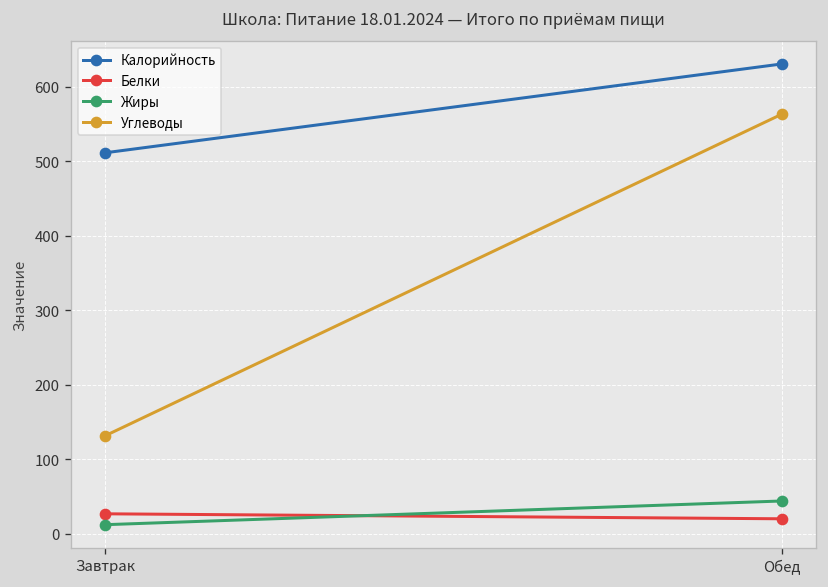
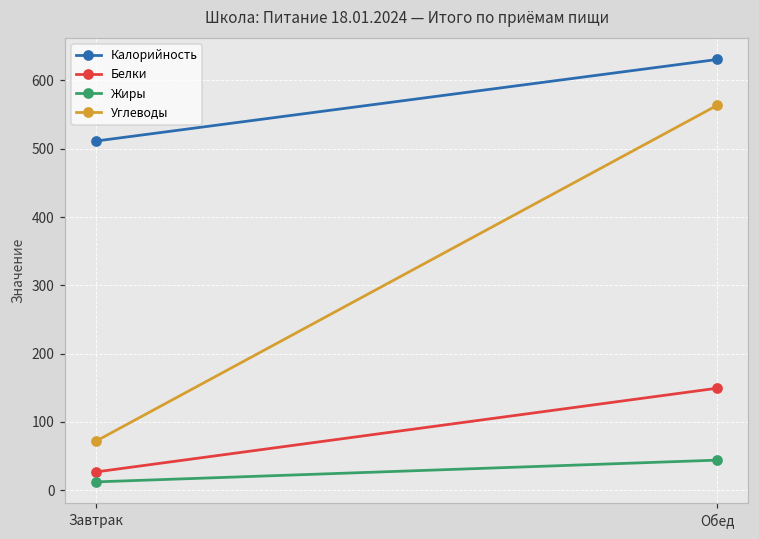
  {
    "Калорийность": {
      "Завтрак": 510,
      "Обед": 630
    },
    "Белки": {
      "Завтрак": 30,
-     "Обед": 20
+     "Обед": 150
    },
    "Жиры": {
      "Завтрак": 10,
      "Обед": 40
    },
    "Углеводы": {
-     "Завтрак": 130,
+     "Завтрак": 70,
      "Обед": 560
    }
  }
